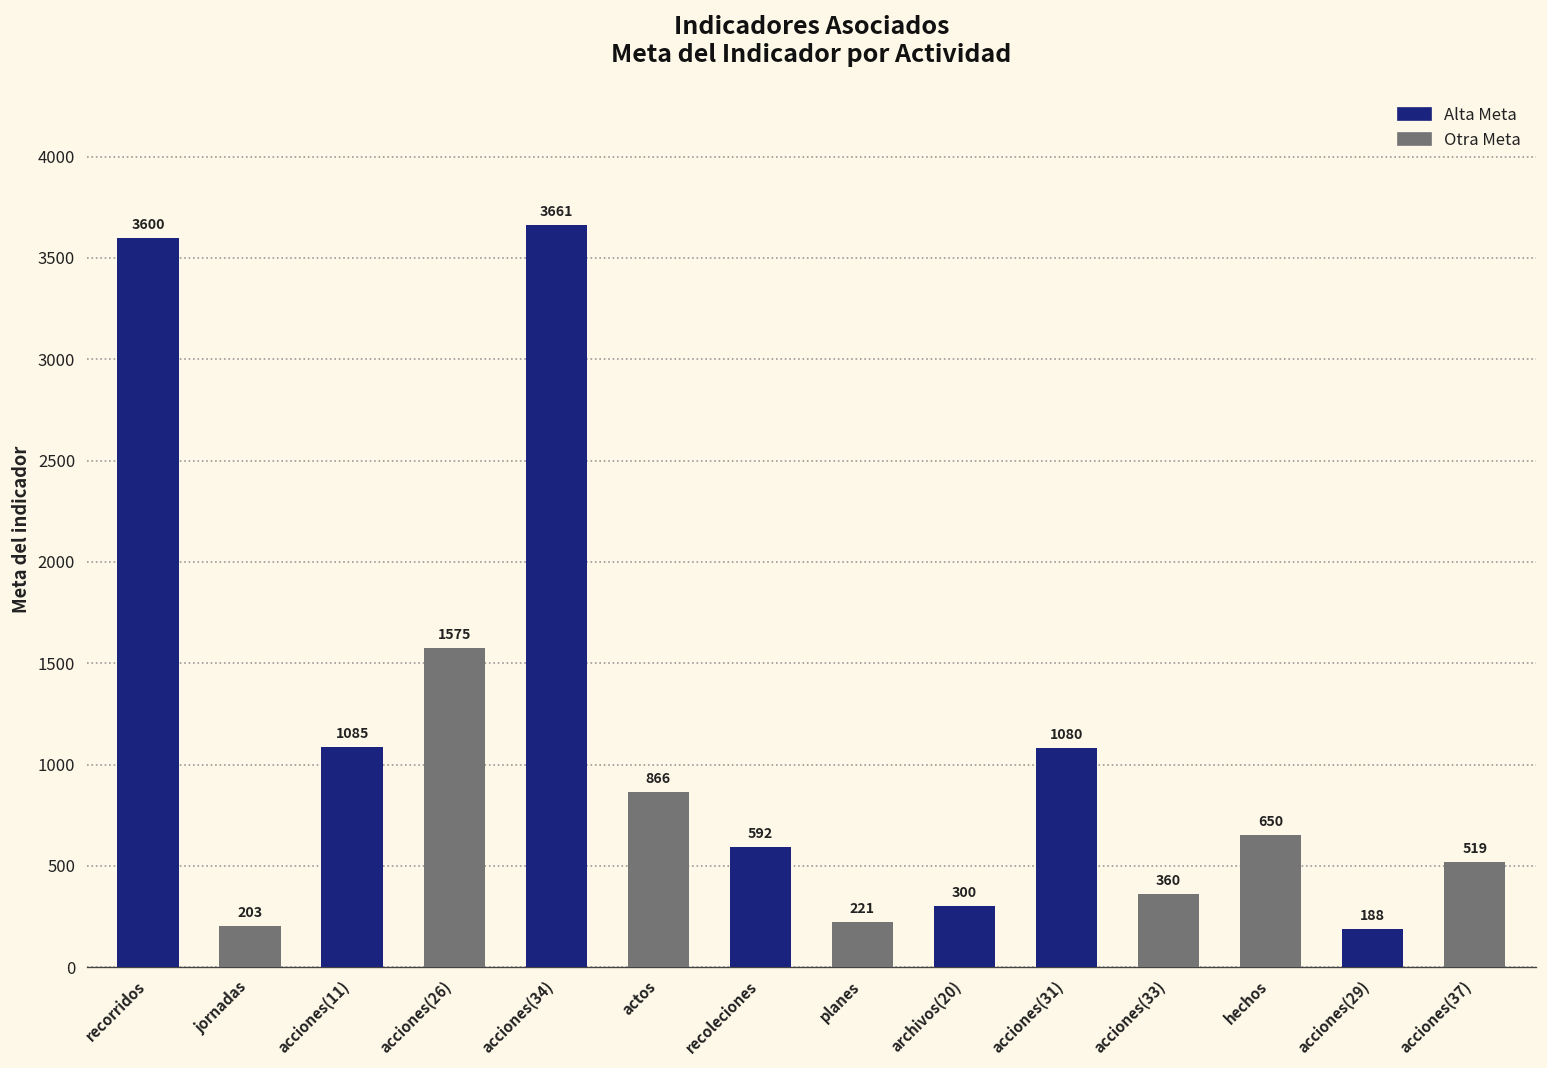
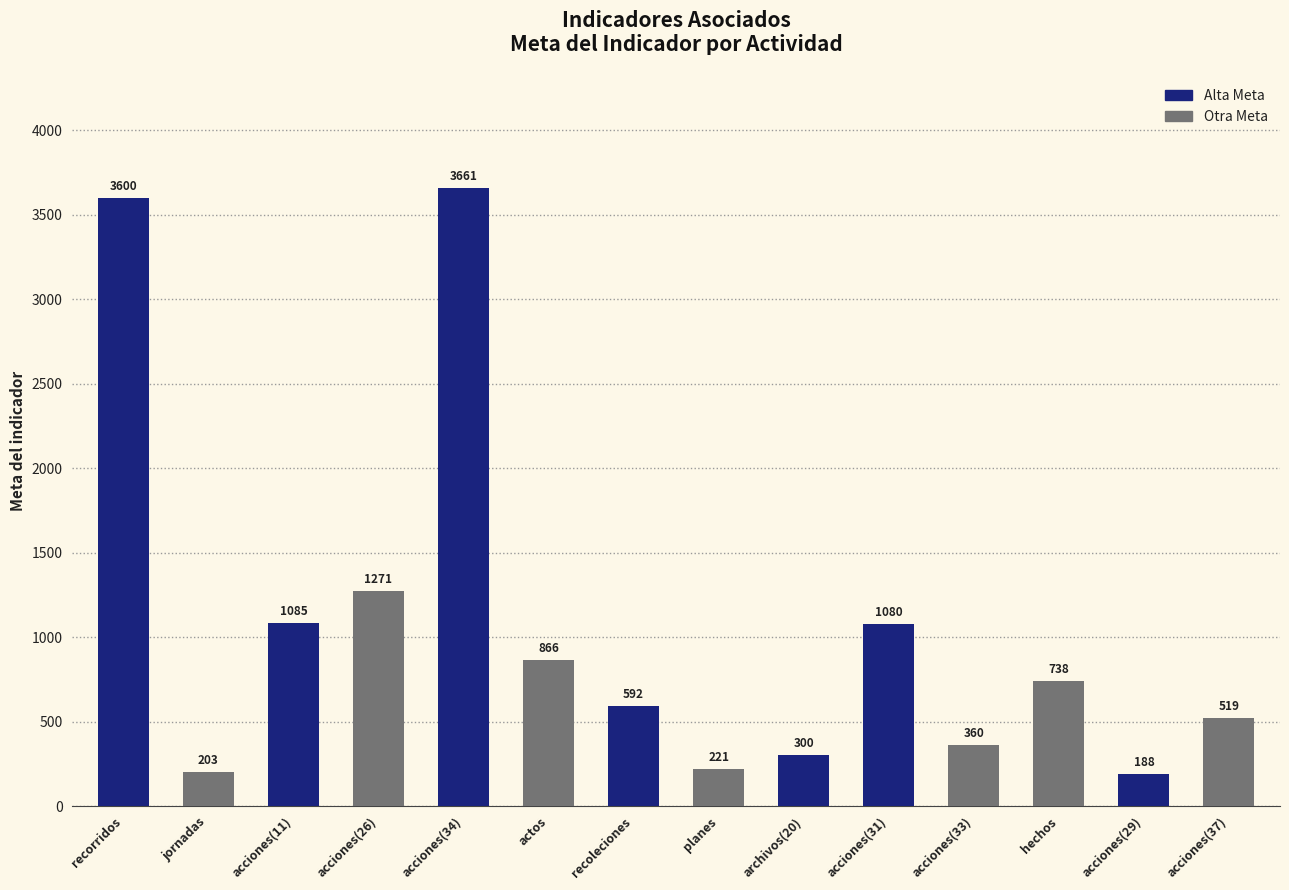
  {
    "recorridos": 3600,
    "jornadas": 203,
    "acciones(11)": 1085,
-   "acciones(26)": 1575,
+   "acciones(26)": 1271,
    "acciones(34)": 3661,
    "actos": 866,
    "recoleciones": 592,
    "planes": 221,
    "archivos(20)": 300,
    "acciones(31)": 1080,
    "acciones(33)": 360,
-   "hechos": 650,
+   "hechos": 738,
    "acciones(29)": 188,
    "acciones(37)": 519
  }
